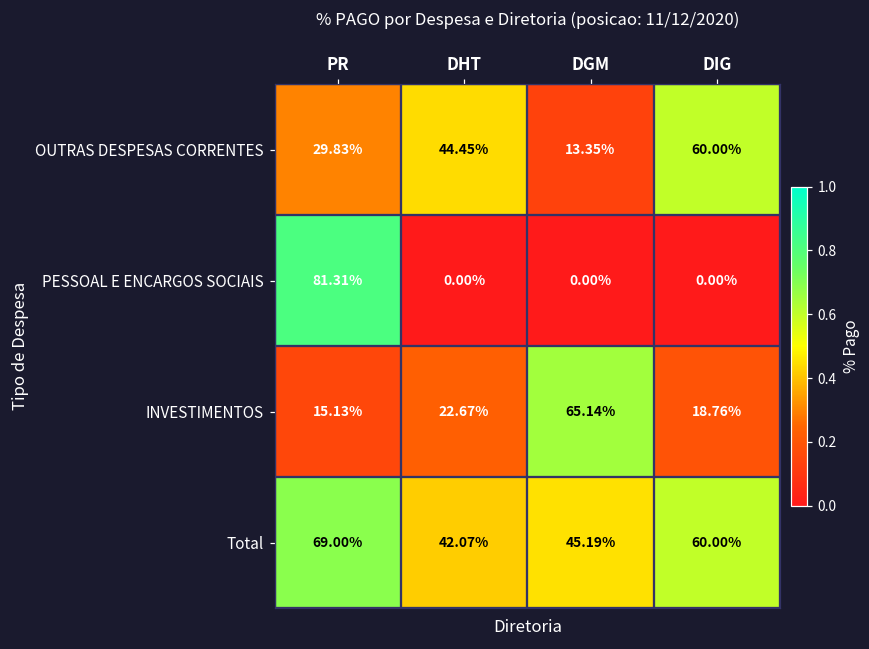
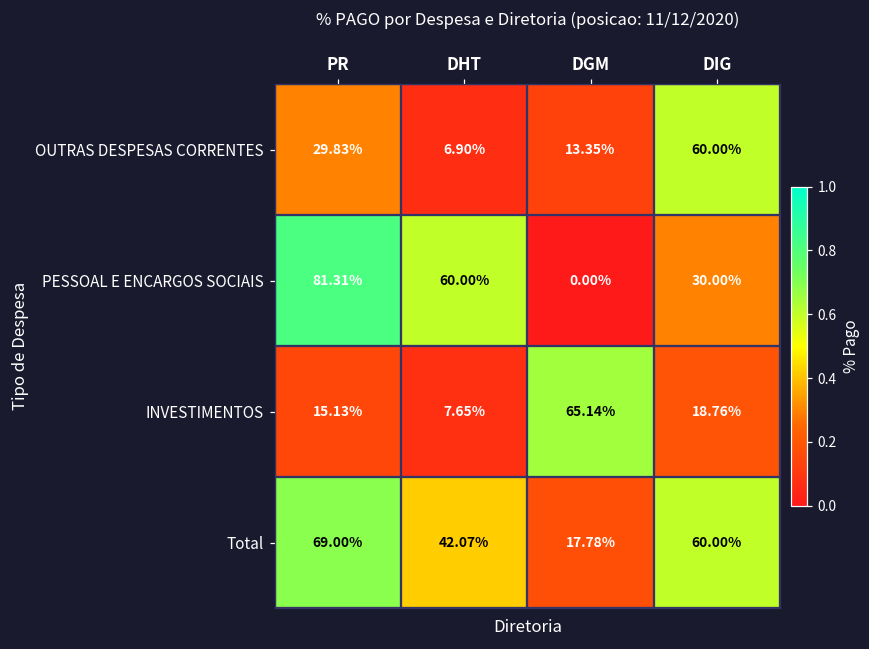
  {
    "OUTRAS DESPESAS CORRENTES": {
      "PR": "29.83%",
-     "DHT": "44.45%",
+     "DHT": "6.90%",
      "DGM": "13.35%",
      "DIG": "60.00%"
    },
    "PESSOAL E ENCARGOS SOCIAIS": {
      "PR": "81.31%",
-     "DHT": "0.00%",
+     "DHT": "60.00%",
      "DGM": "0.00%",
-     "DIG": "0.00%"
+     "DIG": "30.00%"
    },
    "INVESTIMENTOS": {
      "PR": "15.13%",
-     "DHT": "22.67%",
+     "DHT": "7.65%",
      "DGM": "65.14%",
      "DIG": "18.76%"
    },
    "Total": {
      "PR": "69.00%",
      "DHT": "42.07%",
-     "DGM": "45.19%",
+     "DGM": "17.78%",
      "DIG": "60.00%"
    }
  }
